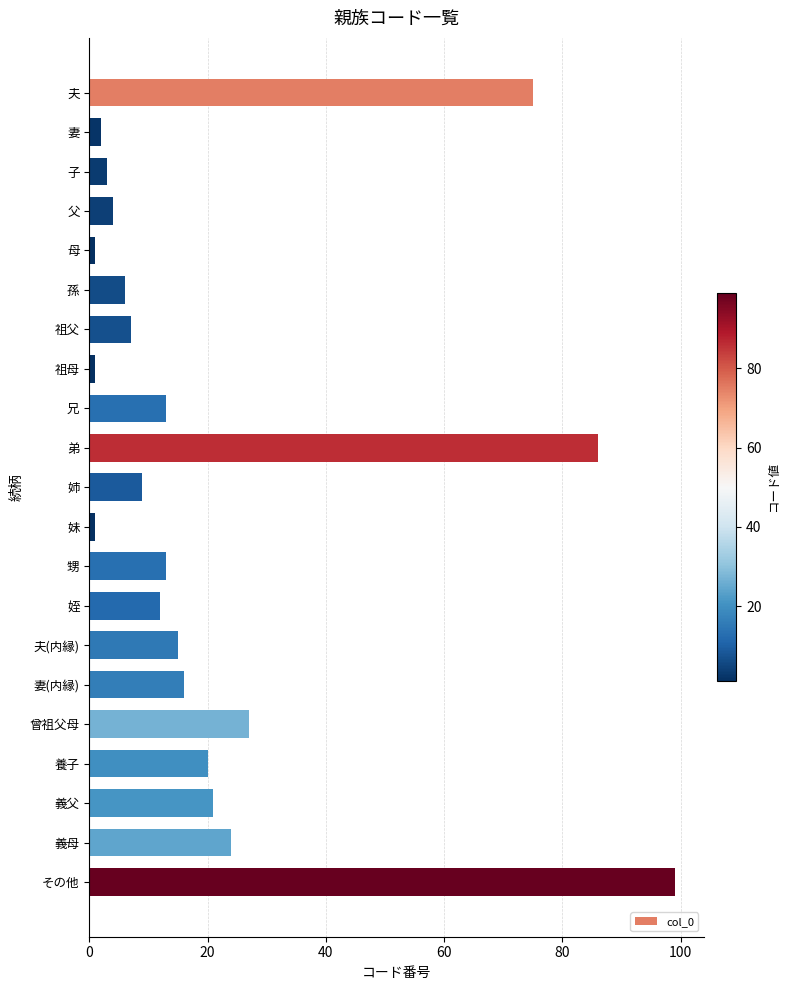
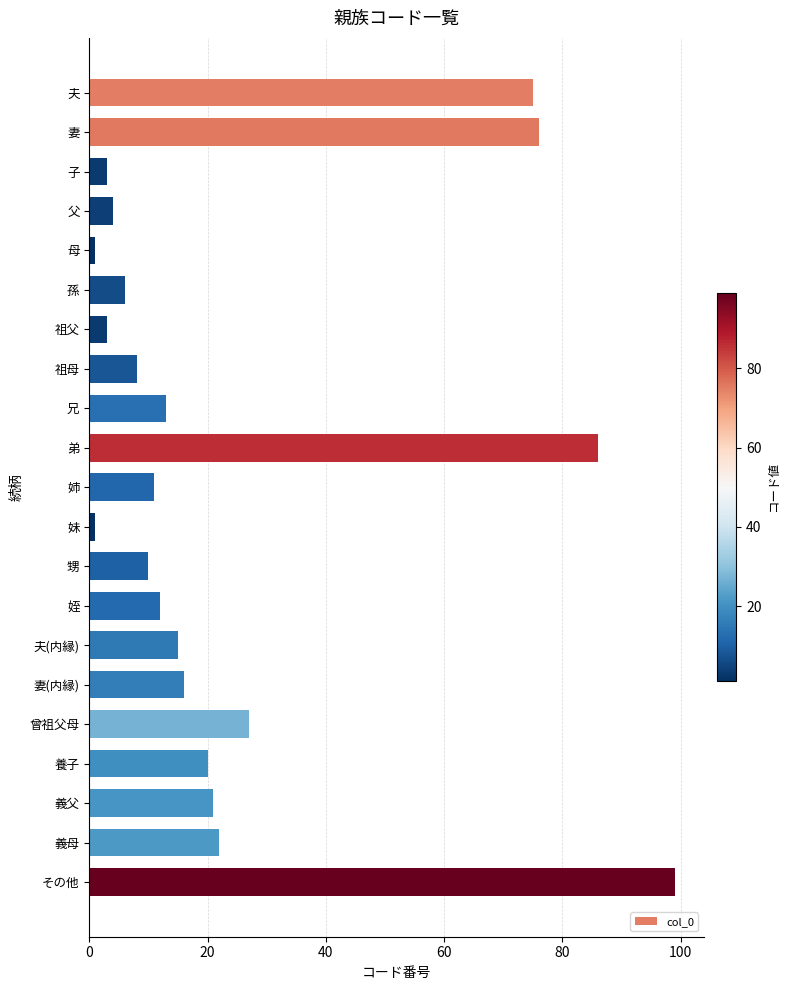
  {
    "夫": 75,
-   "妻": 2,
+   "妻": 76,
    "子": 3,
    "父": 4,
    "母": 1,
    "孫": 6,
-   "祖父": 7,
-   "祖母": 1,
+   "祖父": 3,
+   "祖母": 8,
    "兄": 13,
    "弟": 86,
-   "姉": 9,
+   "姉": 11,
    "妹": 1,
-   "甥": 13,
+   "甥": 10,
    "姪": 12,
    "夫(内縁)": 15,
    "妻(内縁)": 16,
    "曾祖父母": 27,
    "養子": 20,
    "義父": 21,
-   "義母": 24,
+   "義母": 22,
    "その他": 99
  }
